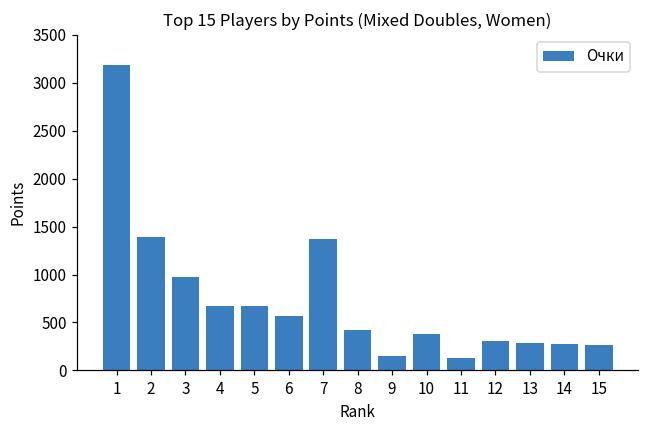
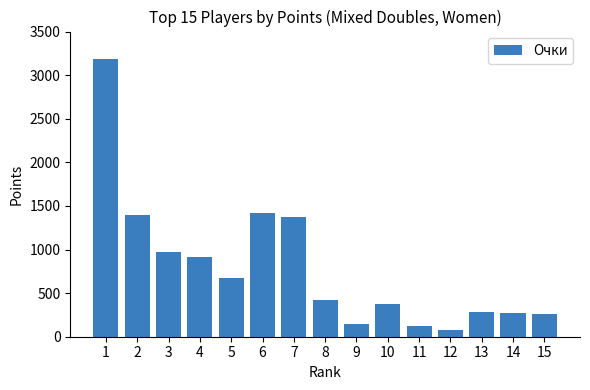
  {
    "1": 3200,
    "2": 1400,
    "3": 1000,
-   "4": 700,
+   "4": 900,
    "5": 700,
-   "6": 600,
+   "6": 1400,
    "7": 1400,
    "8": 400,
    "9": 100,
    "10": 400,
    "11": 100,
-   "12": 300,
+   "12": 100,
    "13": 300,
    "14": 300,
    "15": 300
  }
